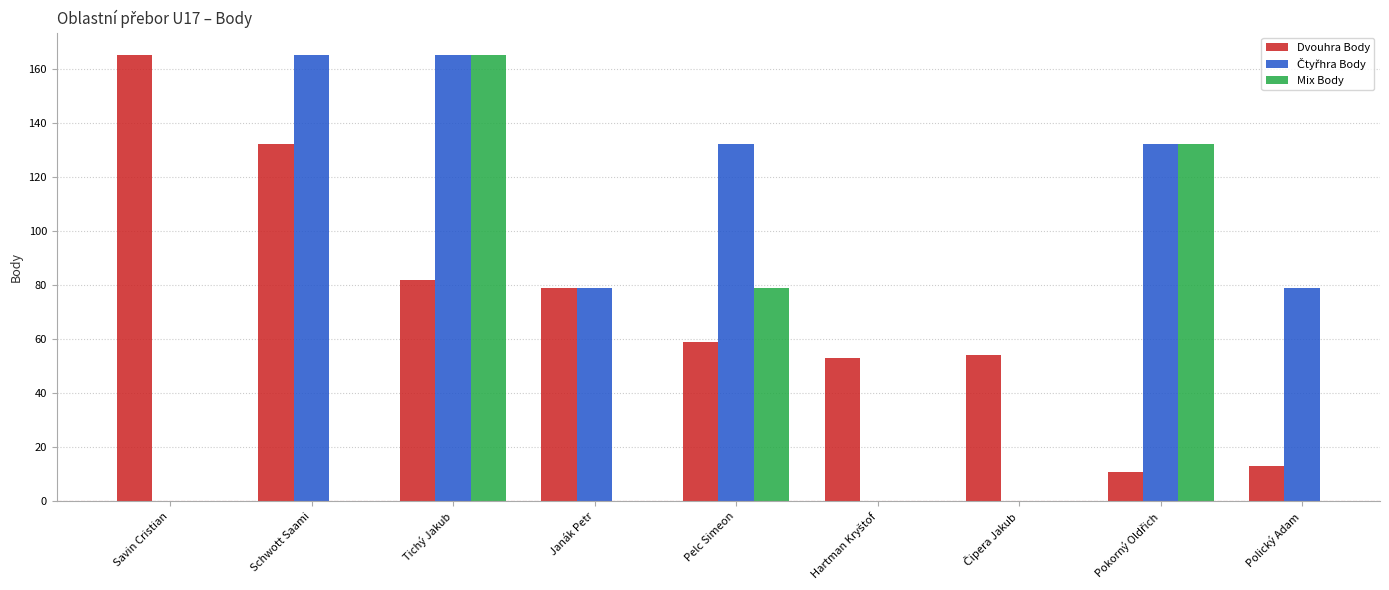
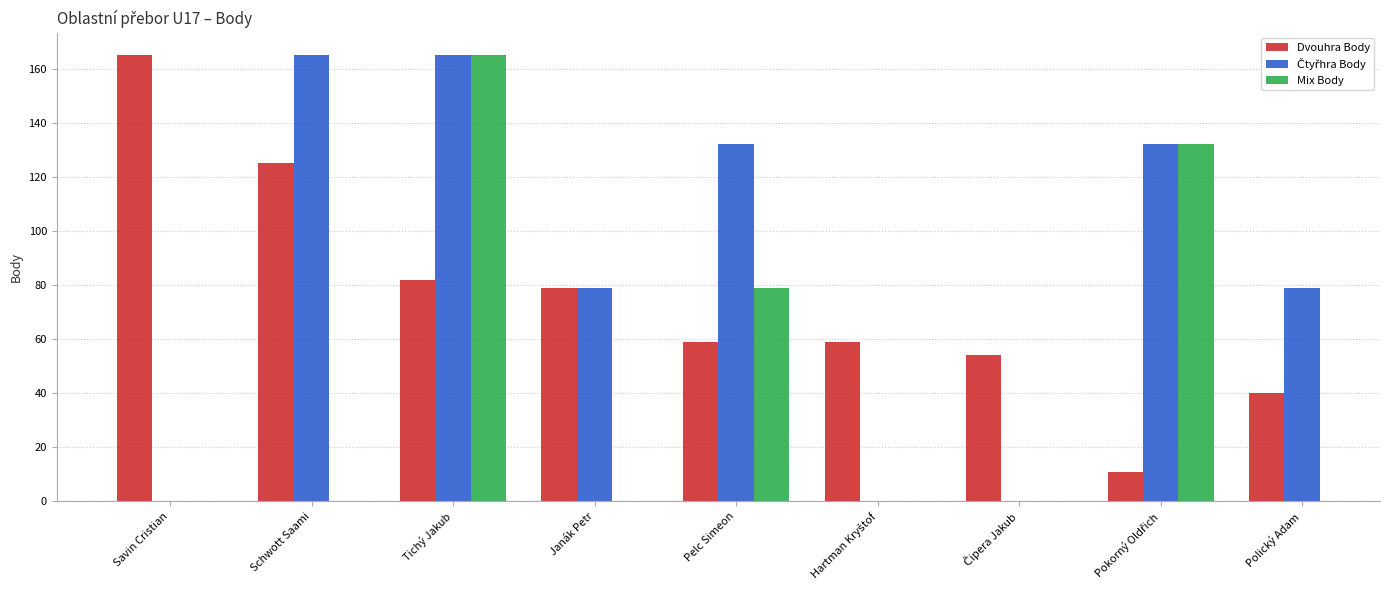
  {
    "Dvouhra Body": {
      "Savin Cristian": 165,
-     "Schwott Saami": 132,
+     "Schwott Saami": 125,
      "Tichý Jakub": 82,
      "Janák Petr": 79,
      "Pelc Simeon": 59,
-     "Hartman Kryštof": 53,
+     "Hartman Kryštof": 59,
      "Čipera Jakub": 54,
      "Pokorný Oldřich": 11,
-     "Polický Adam": 13
+     "Polický Adam": 40
    },
    "Čtyřhra Body": {
      "Schwott Saami": 165,
      "Tichý Jakub": 165,
      "Janák Petr": 79,
      "Pelc Simeon": 132,
      "Pokorný Oldřich": 132,
      "Polický Adam": 79
    }
  }
